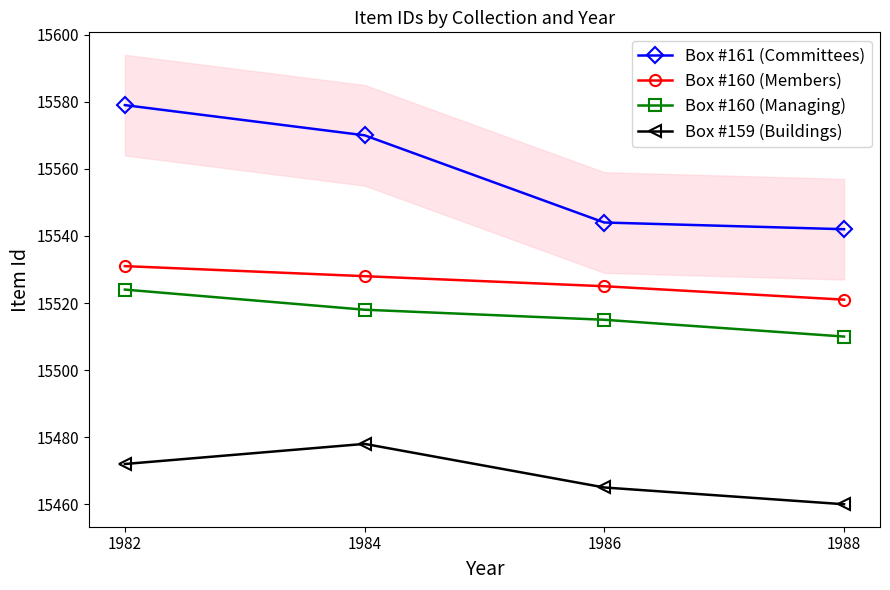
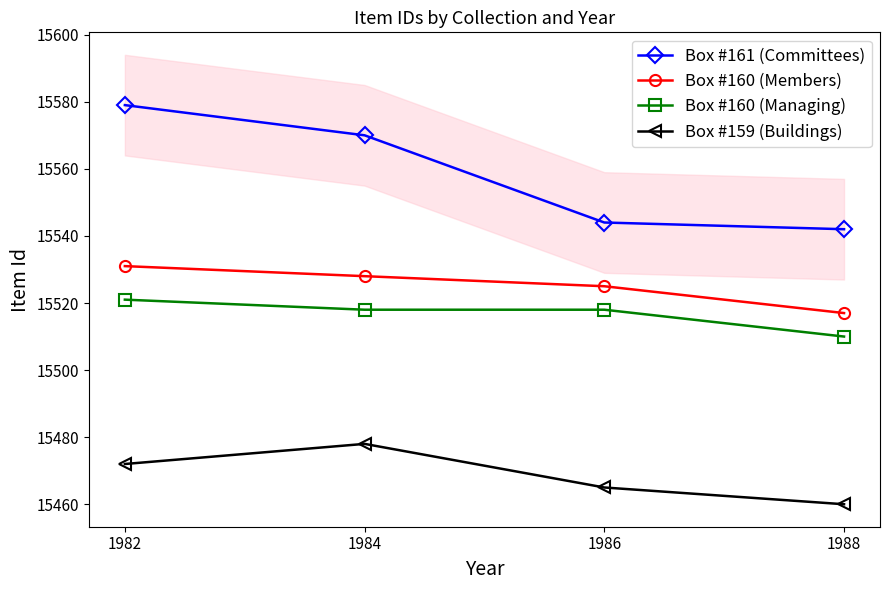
  {
    "Box #161 (Committees)": {
      "1982": 15579,
      "1984": 15570,
      "1986": 15544,
      "1988": 15542
    },
    "Box #160 (Members)": {
      "1982": 15531,
      "1984": 15528,
      "1986": 15525,
-     "1988": 15521
+     "1988": 15517
    },
    "Box #160 (Managing)": {
-     "1982": 15524,
+     "1982": 15521,
      "1984": 15518,
-     "1986": 15515,
+     "1986": 15518,
      "1988": 15510
    },
    "Box #159 (Buildings)": {
      "1982": 15472,
      "1984": 15478,
      "1986": 15465,
      "1988": 15460
    }
  }
